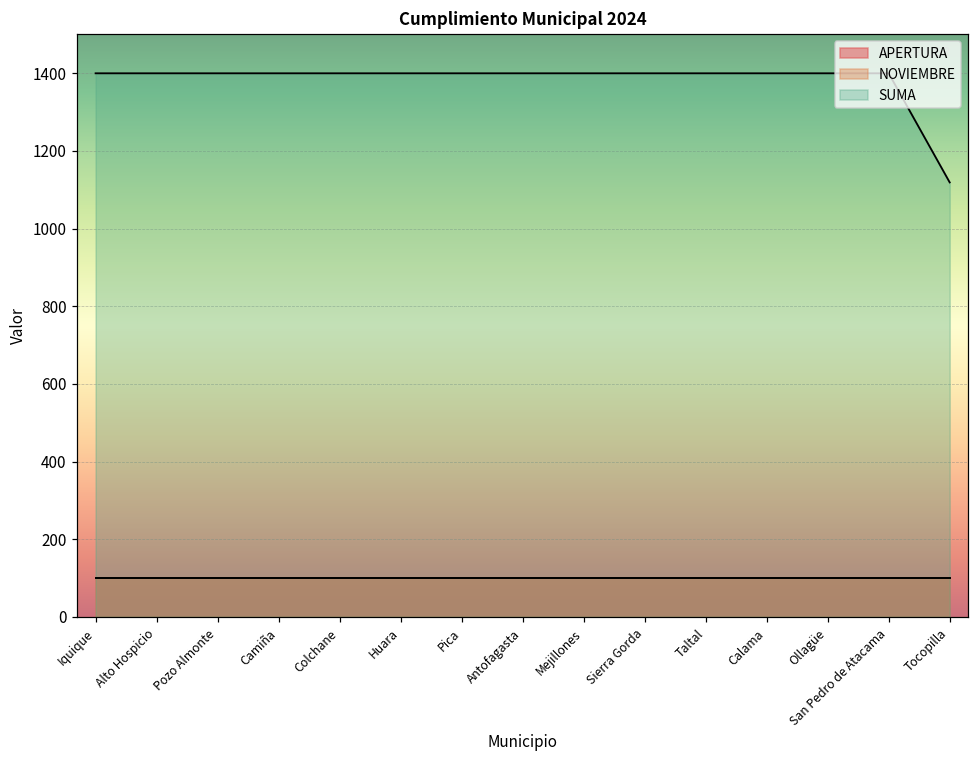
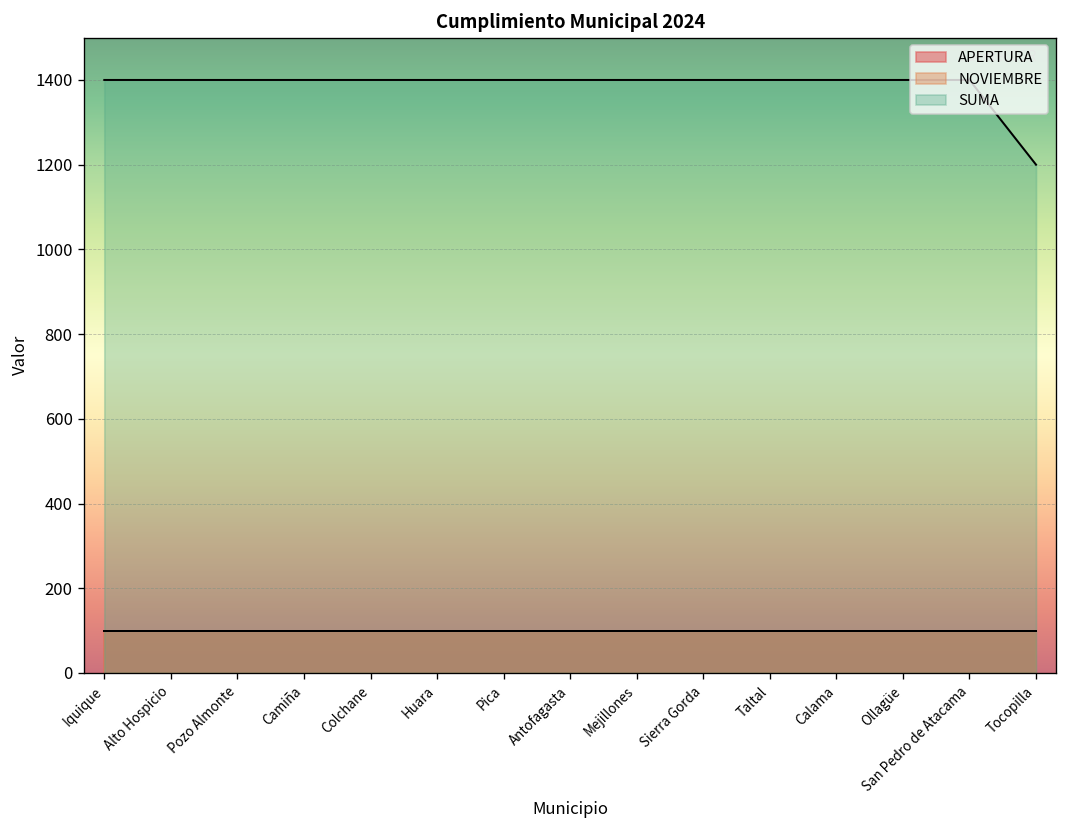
  {
    "NOVIEMBRE": {
      "Iquique": 100,
      "Alto Hospicio": 100,
      "Pozo Almonte": 100,
      "Camiña": 100,
      "Colchane": 100,
      "Huara": 100,
      "Pica": 100,
      "Antofagasta": 100,
      "Mejillones": 100,
      "Sierra Gorda": 100,
      "Taltal": 100,
      "Calama": 100,
      "Ollagüe": 100,
      "San Pedro de Atacama": 100,
      "Tocopilla": 100
    },
    "SUMA": {
      "Iquique": 1400,
      "Alto Hospicio": 1400,
      "Pozo Almonte": 1400,
      "Camiña": 1400,
      "Colchane": 1400,
      "Huara": 1400,
      "Pica": 1400,
      "Antofagasta": 1400,
      "Mejillones": 1400,
      "Sierra Gorda": 1400,
      "Taltal": 1400,
      "Calama": 1400,
      "Ollagüe": 1400,
-     "Tocopilla": 1120
+     "Tocopilla": 1200
    }
  }
